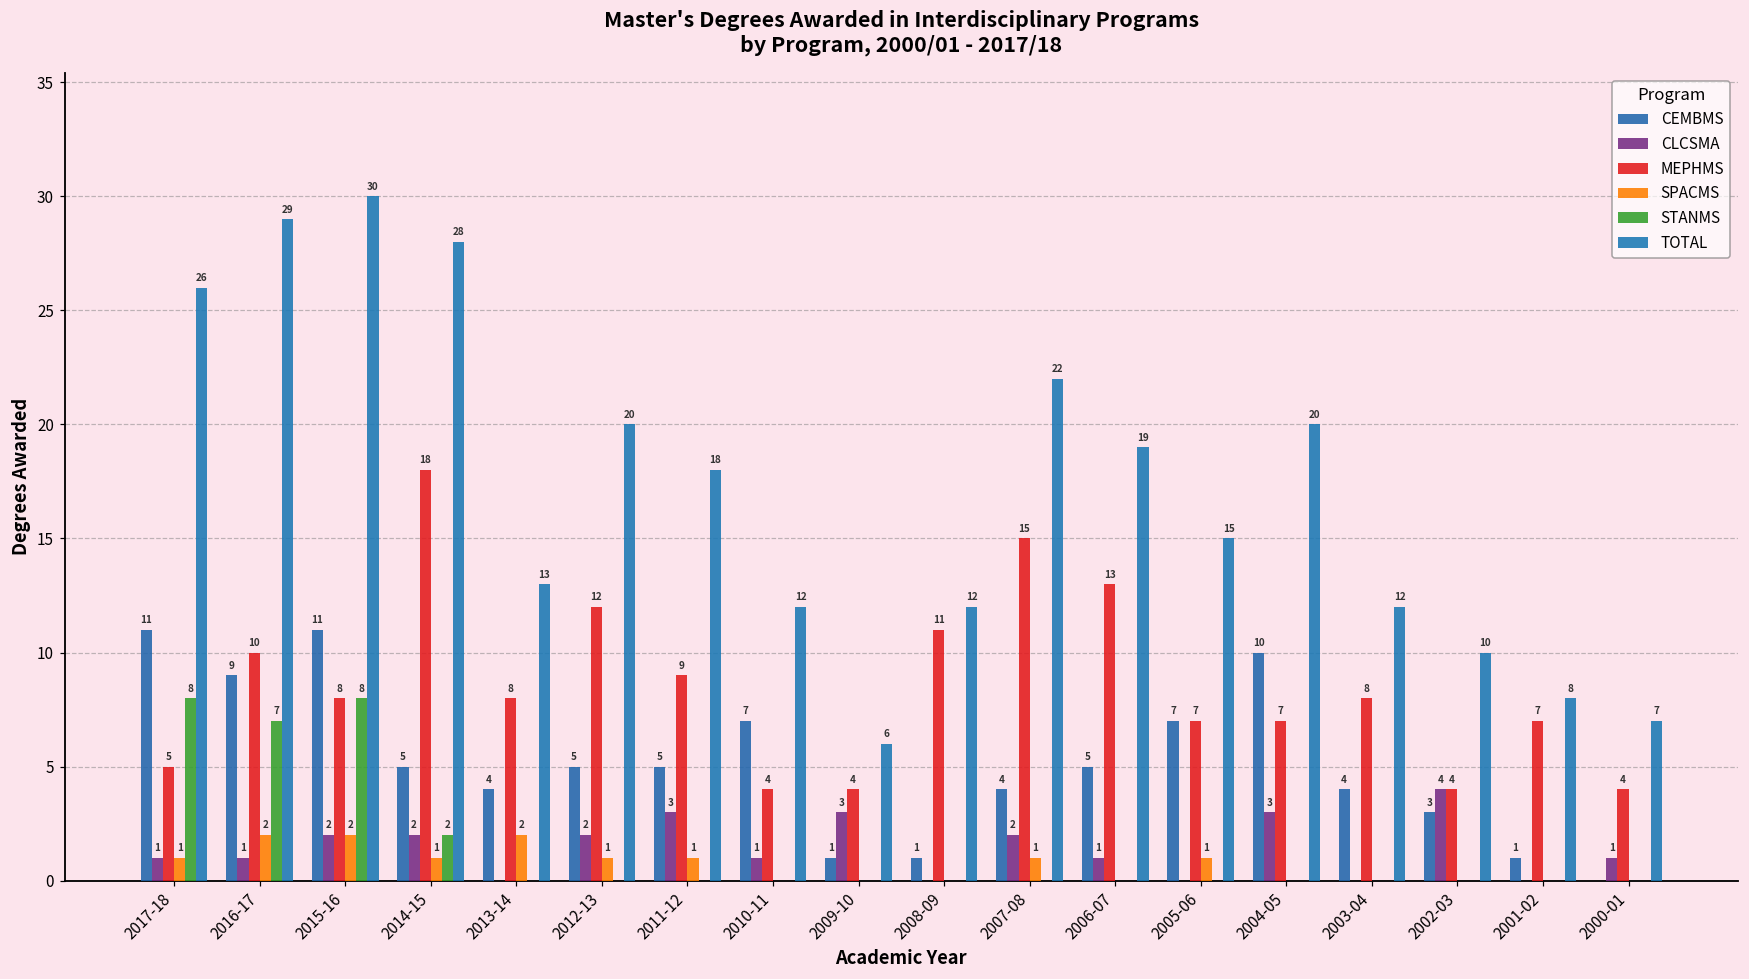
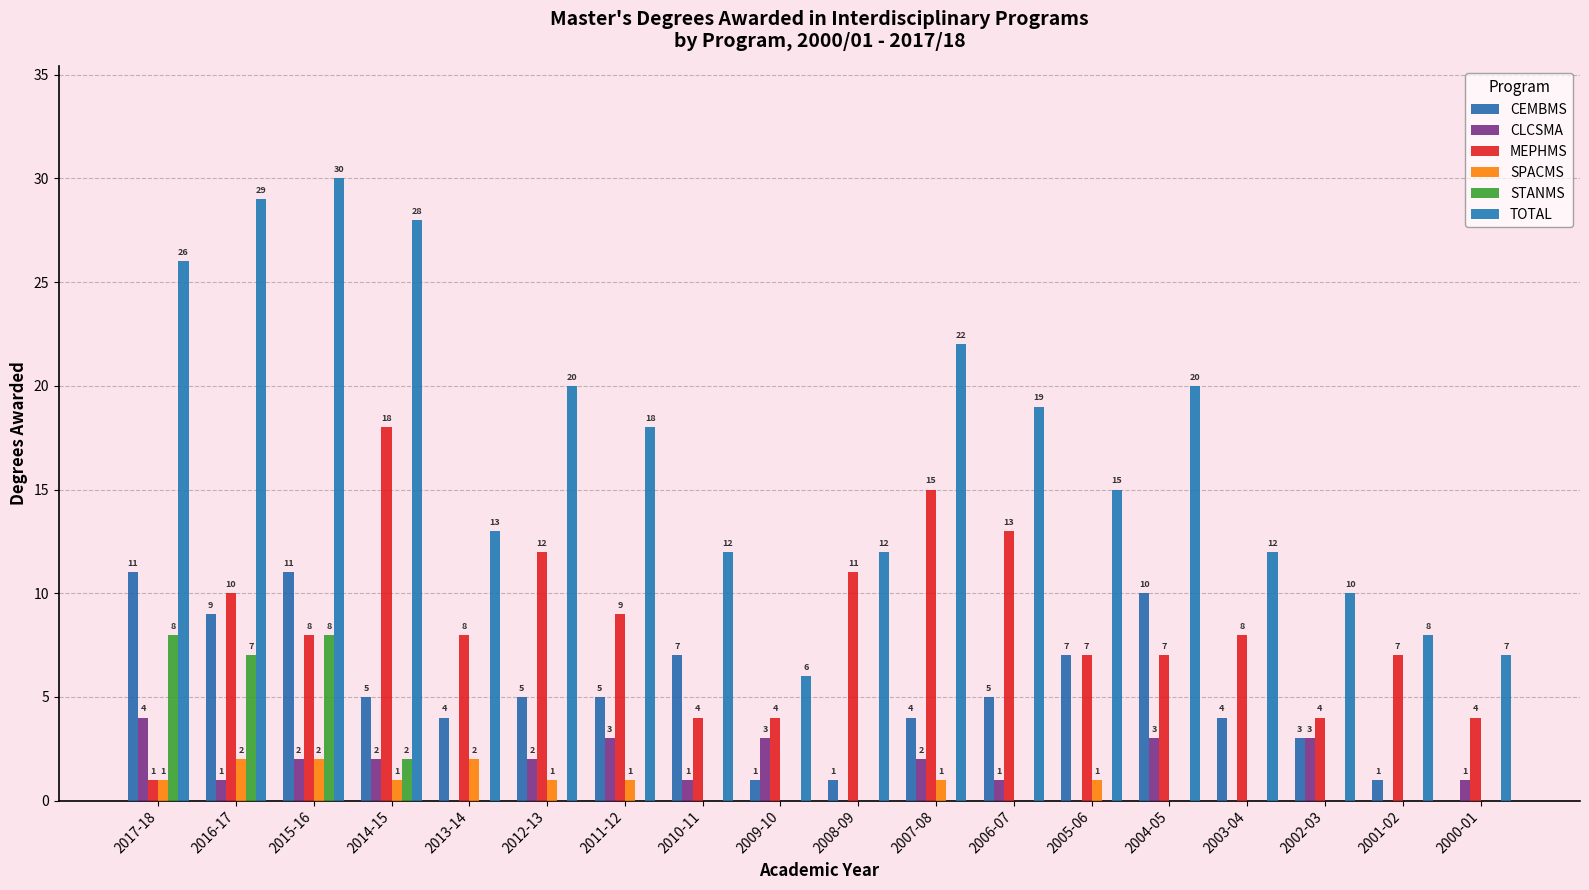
  {
    "CLCSMA": {
-     "2017-18": 1,
+     "2017-18": 4,
      "2016-17": 1,
      "2015-16": 2,
      "2014-15": 2,
      "2012-13": 2,
      "2011-12": 3,
      "2010-11": 1,
      "2009-10": 3,
      "2007-08": 2,
      "2006-07": 1,
      "2004-05": 3,
-     "2002-03": 4,
+     "2002-03": 3,
      "2000-01": 1
    },
    "MEPHMS": {
-     "2017-18": 5,
+     "2017-18": 1,
      "2016-17": 10,
      "2015-16": 8,
      "2014-15": 18,
      "2013-14": 8,
      "2012-13": 12,
      "2011-12": 9,
      "2010-11": 4,
      "2009-10": 4,
      "2008-09": 11,
      "2007-08": 15,
      "2006-07": 13,
      "2005-06": 7,
      "2004-05": 7,
      "2003-04": 8,
      "2002-03": 4,
      "2001-02": 7,
      "2000-01": 4
    },
    "SPACMS": {
      "2017-18": 1,
      "2016-17": 2,
      "2015-16": 2,
      "2014-15": 1,
      "2013-14": 2,
      "2012-13": 1,
      "2011-12": 1,
      "2007-08": 1,
      "2005-06": 1
    },
    "STANMS": {
      "2017-18": 8,
      "2016-17": 7,
      "2015-16": 8,
      "2014-15": 2
    }
  }
